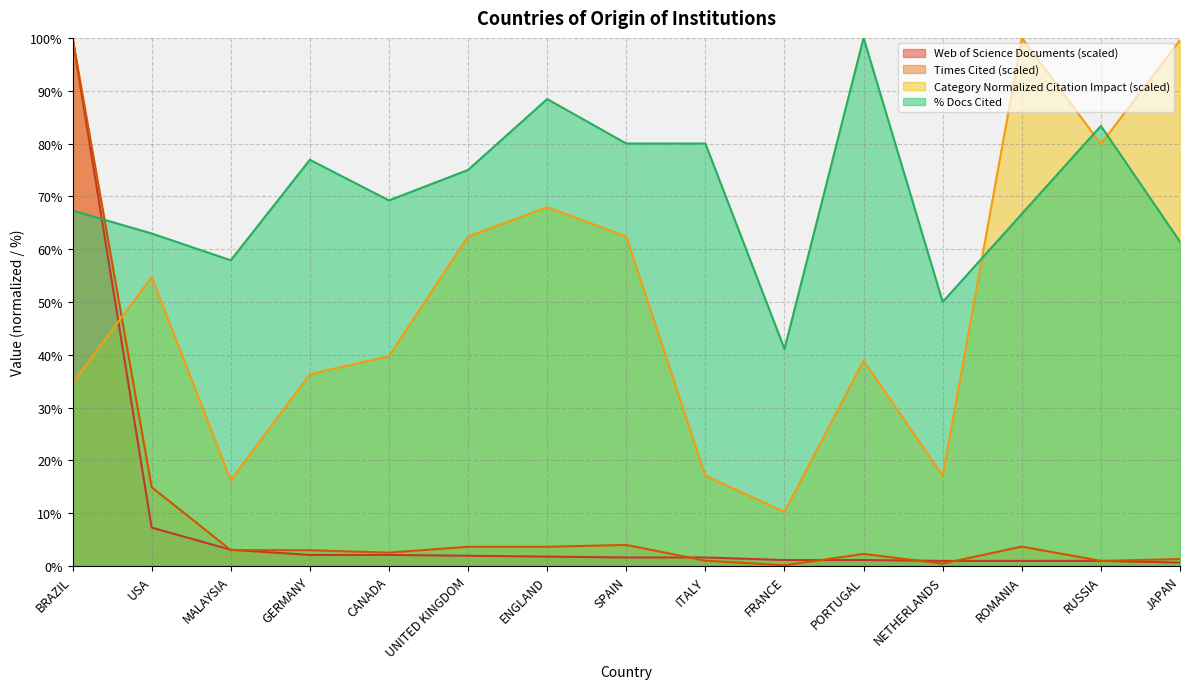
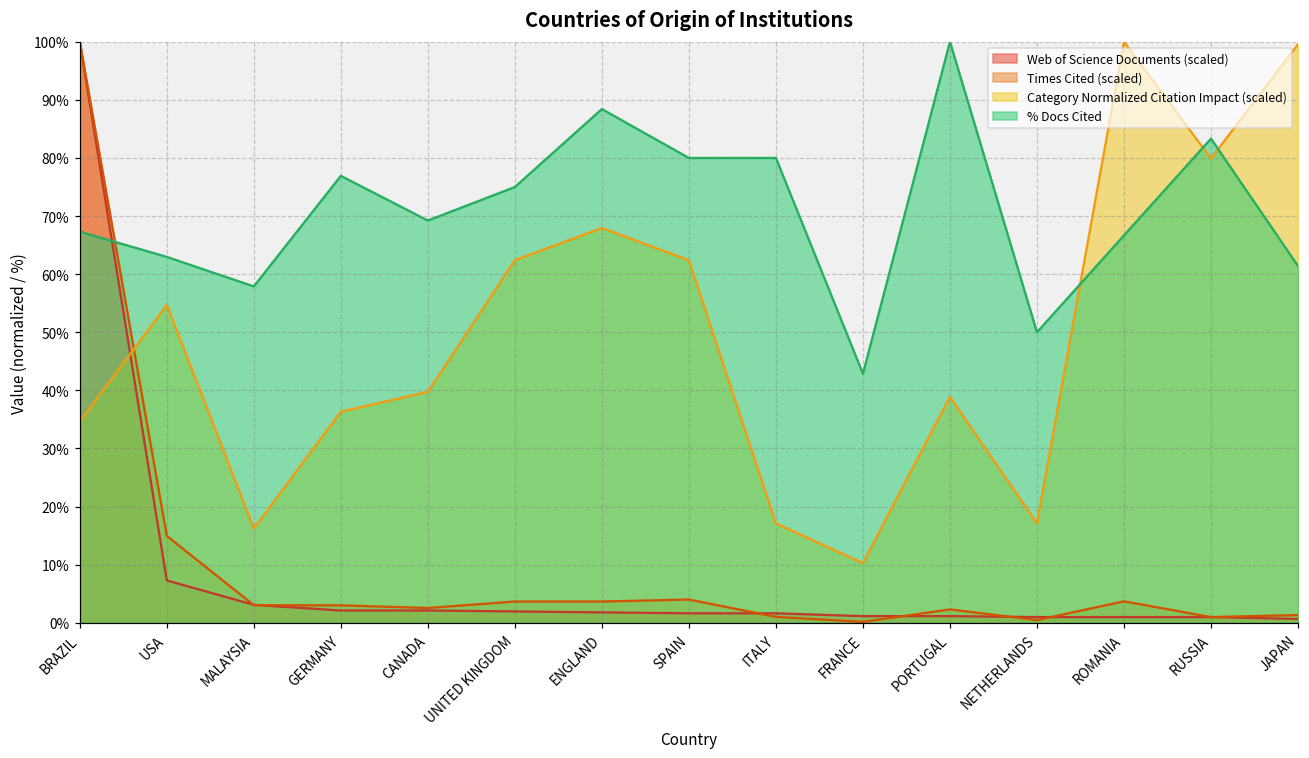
  {
    "% Docs Cited": {
      "BRAZIL": "67%",
      "USA": "63%",
      "MALAYSIA": "58%",
      "GERMANY": "77%",
      "CANADA": "69%",
      "UNITED KINGDOM": "75%",
      "ENGLAND": "88%",
      "SPAIN": "80%",
      "ITALY": "80%",
-     "FRANCE": "41%",
+     "FRANCE": "43%",
      "PORTUGAL": "100%",
      "NETHERLANDS": "50%",
      "ROMANIA": "67%",
      "RUSSIA": "83%",
      "JAPAN": "61%"
    }
  }
